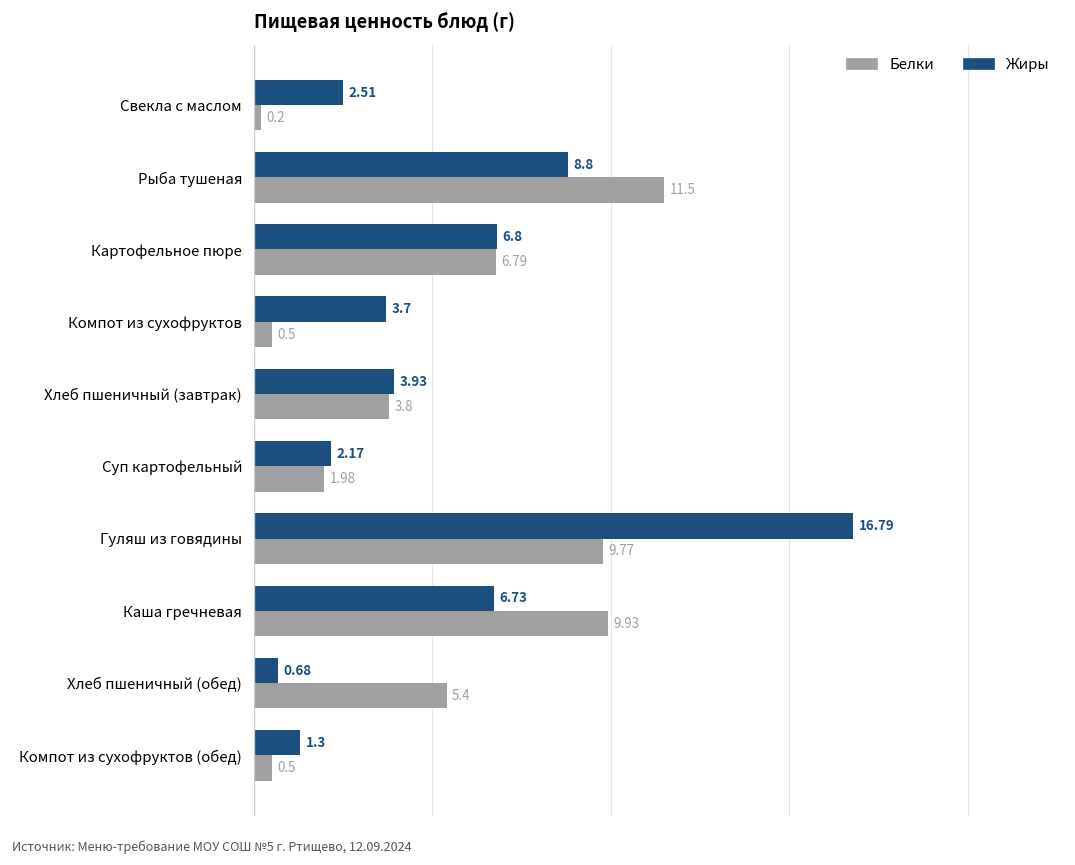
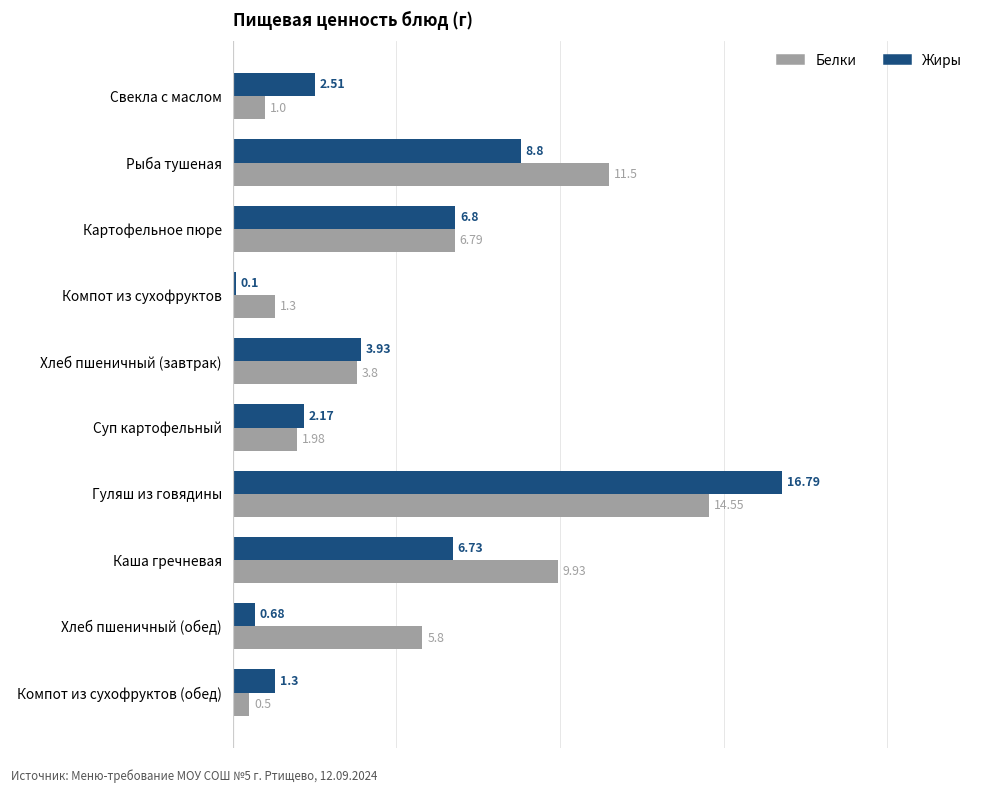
  {
    "Белки": {
-     "Свекла с маслом": 0.2,
+     "Свекла с маслом": 1.0,
      "Рыба тушеная": 11.5,
      "Картофельное пюре": 6.79,
-     "Компот из сухофруктов": 0.5,
+     "Компот из сухофруктов": 1.3,
      "Хлеб пшеничный (завтрак)": 3.8,
      "Суп картофельный": 1.98,
-     "Гуляш из говядины": 9.77,
+     "Гуляш из говядины": 14.55,
      "Каша гречневая": 9.93,
-     "Хлеб пшеничный (обед)": 5.4,
+     "Хлеб пшеничный (обед)": 5.8,
      "Компот из сухофруктов (обед)": 0.5
    },
    "Жиры": {
      "Свекла с маслом": 2.51,
      "Рыба тушеная": 8.8,
      "Картофельное пюре": 6.8,
-     "Компот из сухофруктов": 3.7,
+     "Компот из сухофруктов": 0.1,
      "Хлеб пшеничный (завтрак)": 3.93,
      "Суп картофельный": 2.17,
      "Гуляш из говядины": 16.79,
      "Каша гречневая": 6.73,
      "Хлеб пшеничный (обед)": 0.68,
      "Компот из сухофруктов (обед)": 1.3
    }
  }
